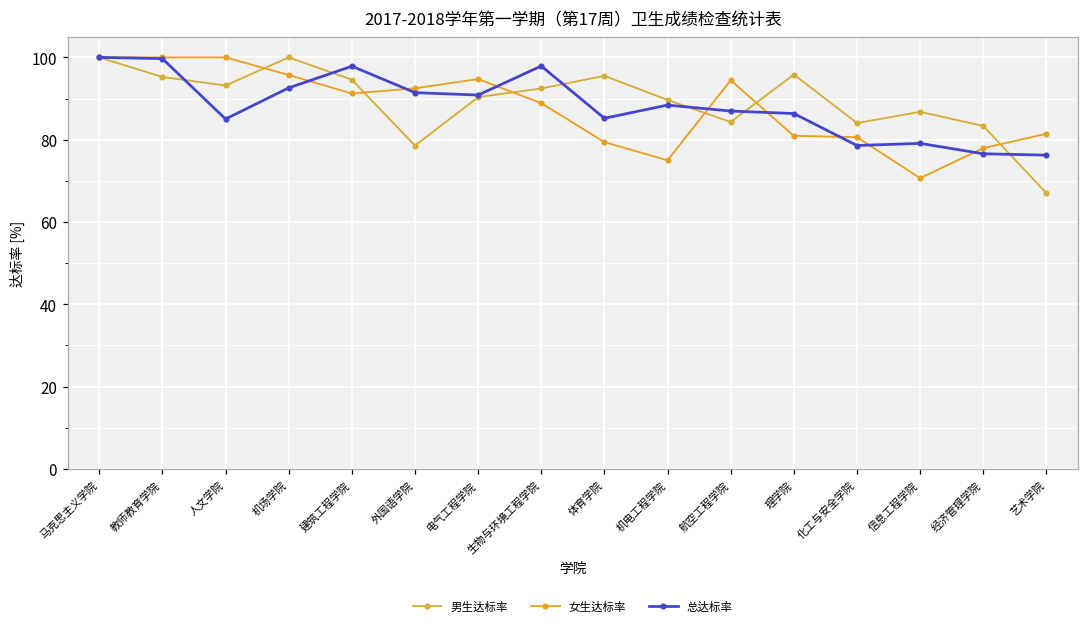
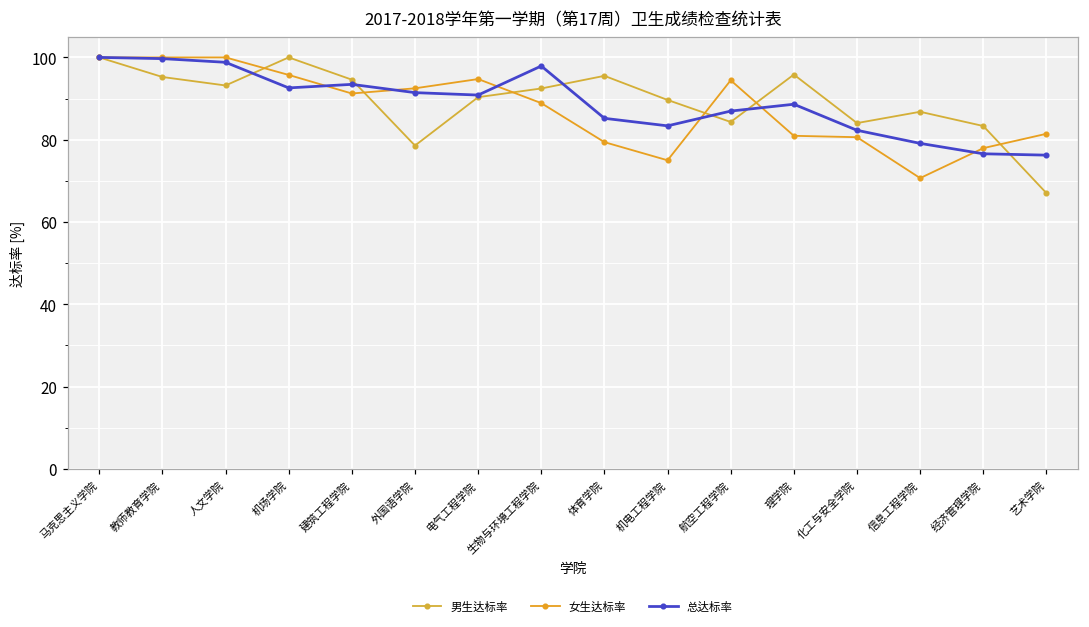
  {
    "总达标率": {
-     "人文学院": 85,
+     "人文学院": 99,
      "机场学院": 93,
-     "建筑工程学院": 98,
+     "建筑工程学院": 93,
      "外国语学院": 91,
      "生物与环境工程学院": 98,
      "体育学院": 85,
-     "机电工程学院": 88,
+     "机电工程学院": 83,
      "航空工程学院": 87,
-     "理学院": 86,
-     "化工与安全学院": 79,
+     "理学院": 89,
+     "化工与安全学院": 82,
      "信息工程学院": 79,
      "经济管理学院": 77,
      "艺术学院": 76
    }
  }
